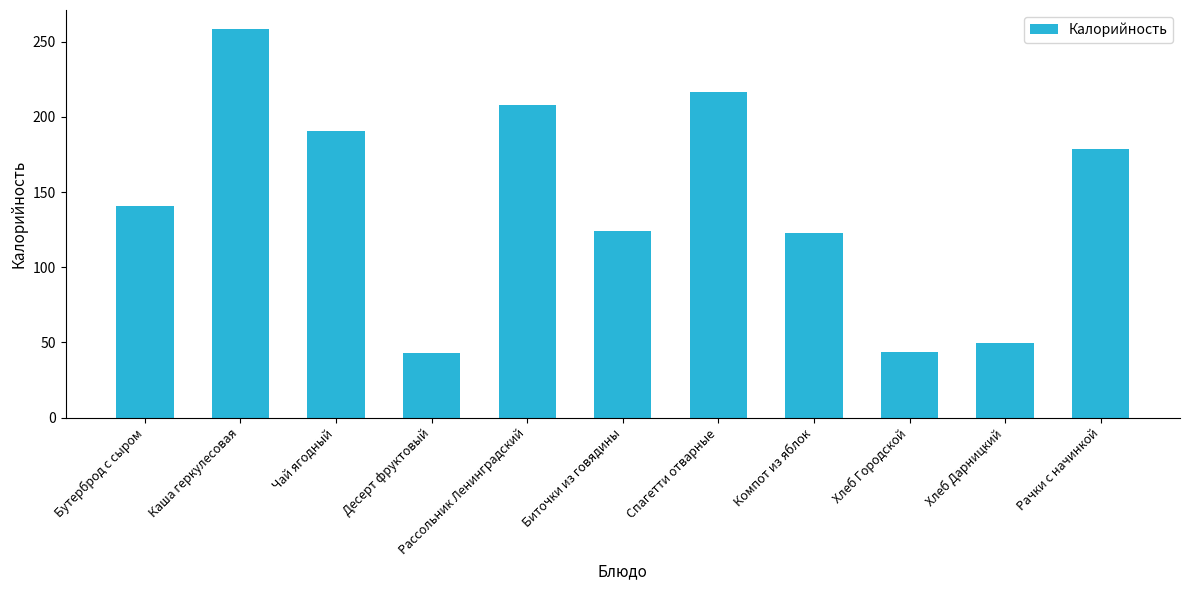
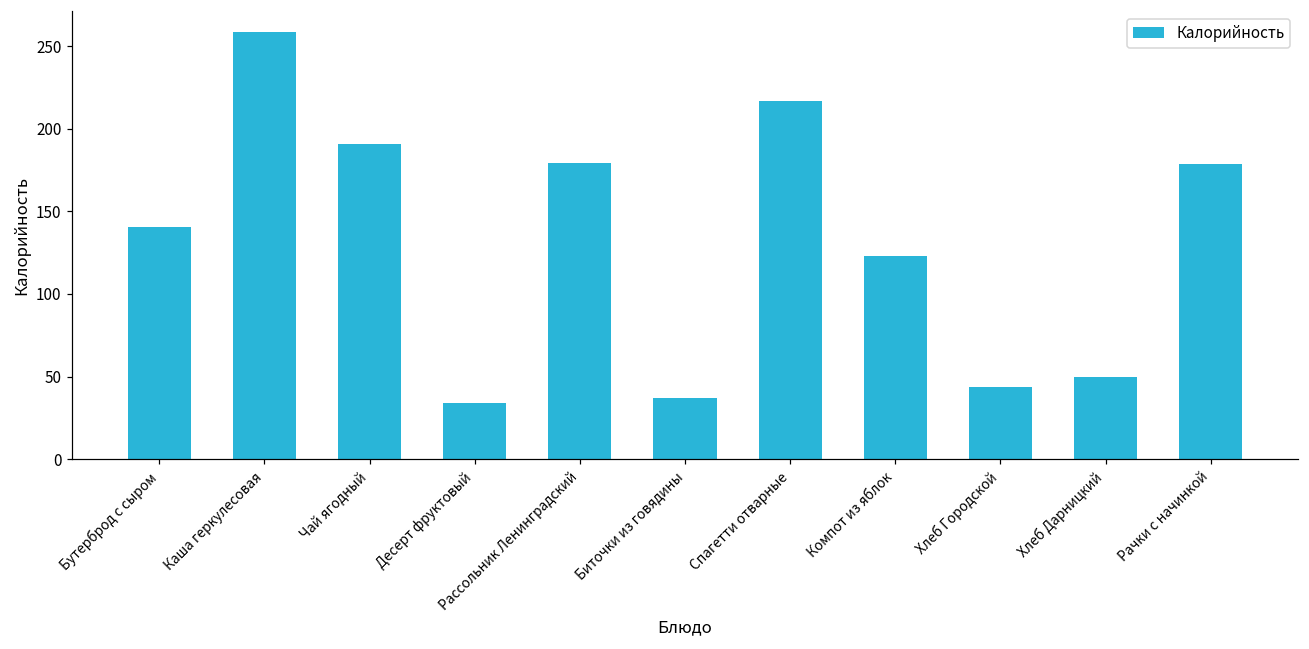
  {
    "Бутерброд с сыром": 141,
    "Каша геркулесовая": 258,
    "Чай ягодный": 191,
-   "Десерт фруктовый": 43,
-   "Рассольник Ленинградский": 208,
-   "Биточки из говядины": 124,
+   "Десерт фруктовый": 34,
+   "Рассольник Ленинградский": 179,
+   "Биточки из говядины": 37,
    "Спагетти отварные": 217,
    "Компот из яблок": 123,
    "Хлеб Городской": 44,
    "Хлеб Дарницкий": 50,
    "Рачки с начинкой": 178
  }
